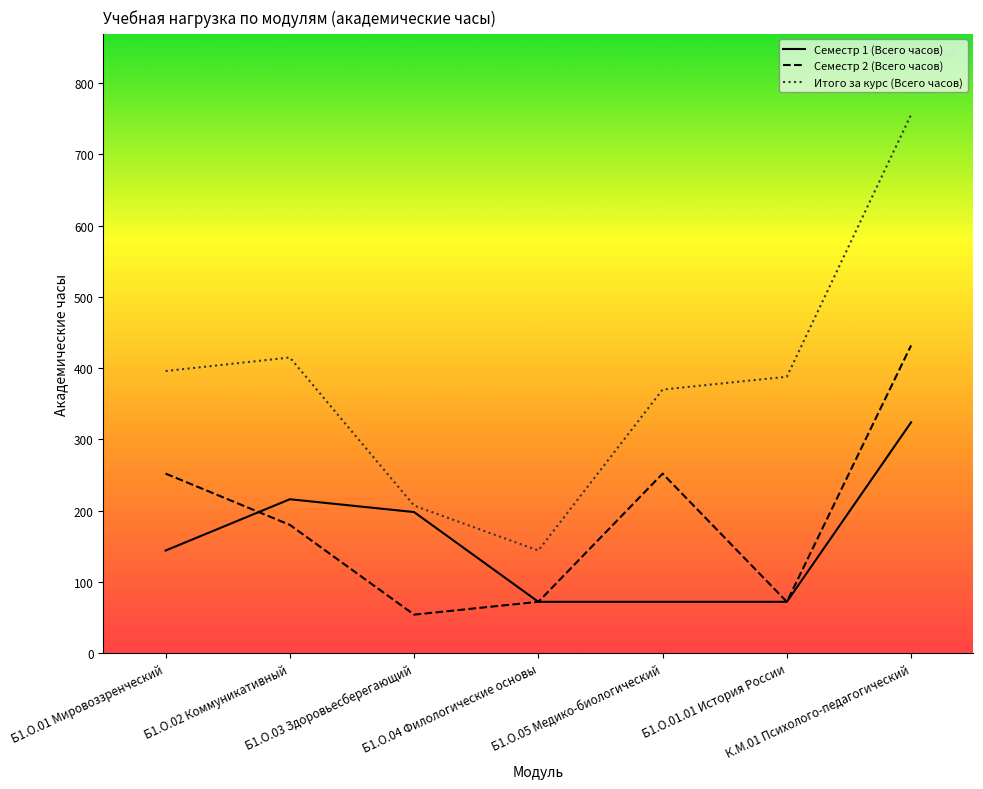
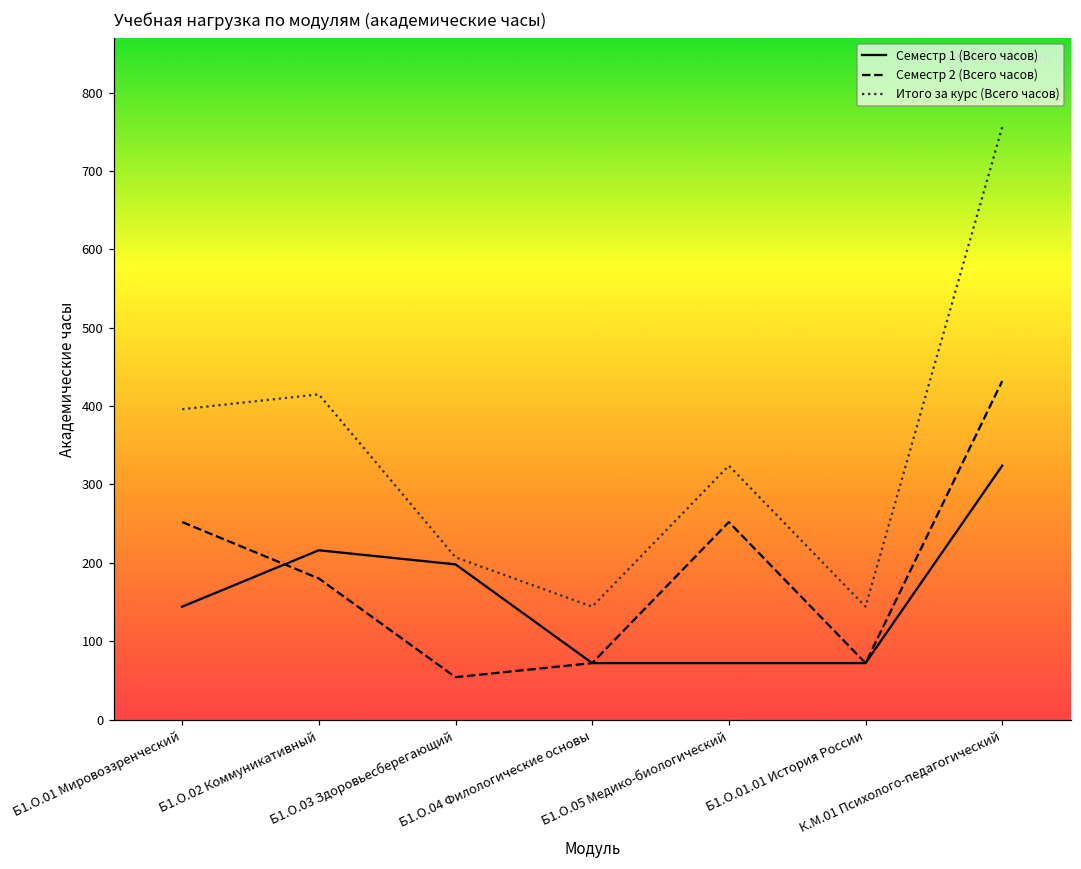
  {
    "Итого за курс (Всего часов)": {
      "Б1.О.01 Мировоззренческий": 400,
      "Б1.О.02 Коммуникативный": 420,
      "Б1.О.03 Здоровьесберегающий": 210,
      "Б1.О.04 Филологические основы": 140,
-     "Б1.О.05 Медико-биологический": 370,
-     "Б1.О.01.01 История России": 390,
+     "Б1.О.05 Медико-биологический": 320,
+     "Б1.О.01.01 История России": 140,
      "К.М.01 Психолого-педагогический": 760
    }
  }
